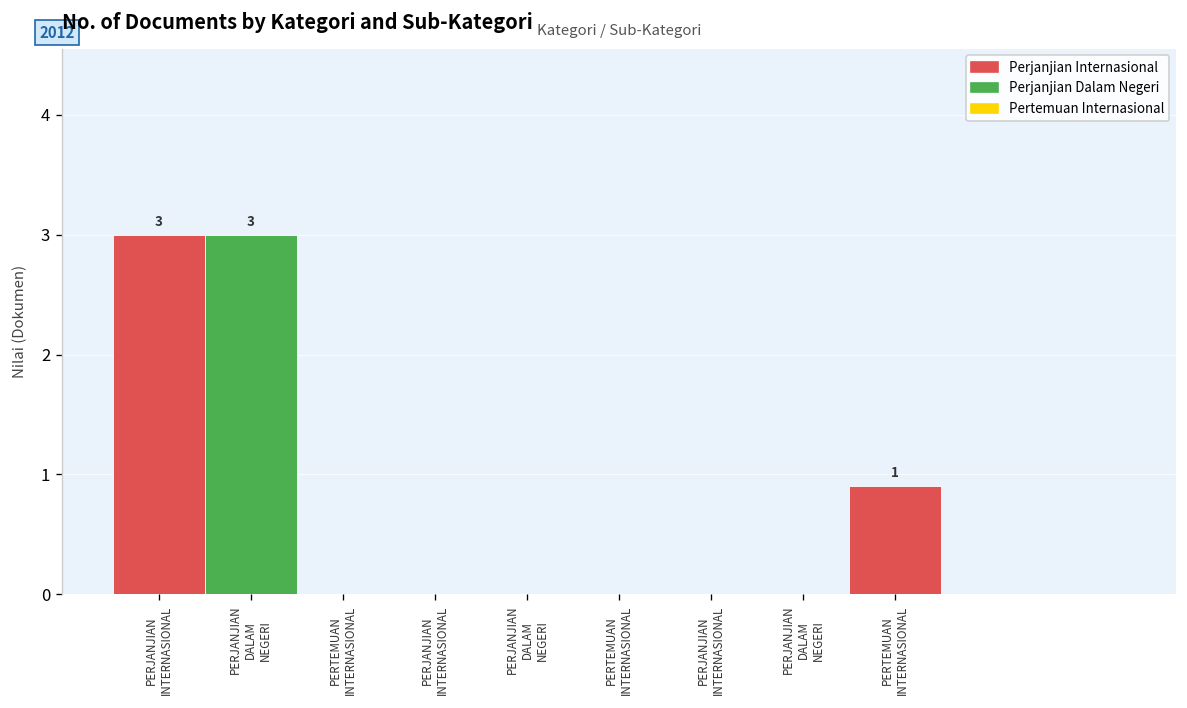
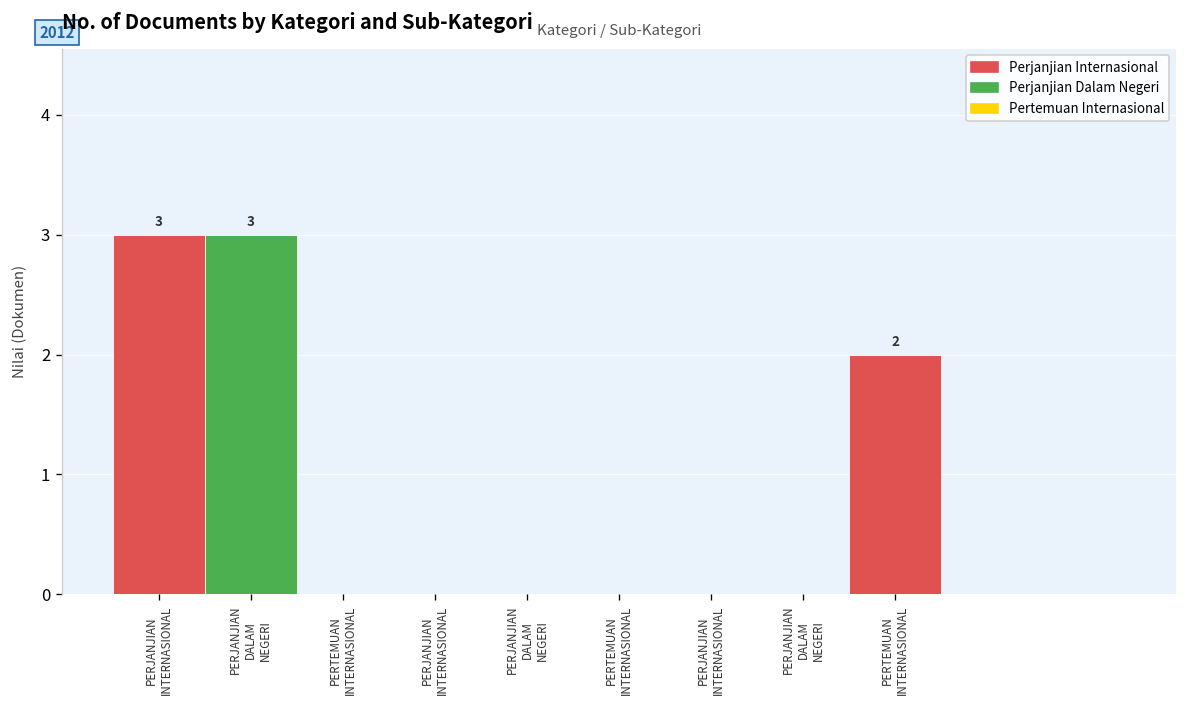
  {
    "Perjanjian Internasional": {
      "PERJANJIAN INTERNASIONAL": 3,
-     "PERTEMUAN INTERNASIONAL": 1
+     "PERTEMUAN INTERNASIONAL": 2
    },
    "Perjanjian Dalam Negeri": {
      "PERJANJIAN DALAM NEGERI": 3
    },
    "Pertemuan Internasional": {
      "PERTEMUAN INTERNASIONAL": 0.0,
      "PERJANJIAN INTERNASIONAL": 0.0
    }
  }
